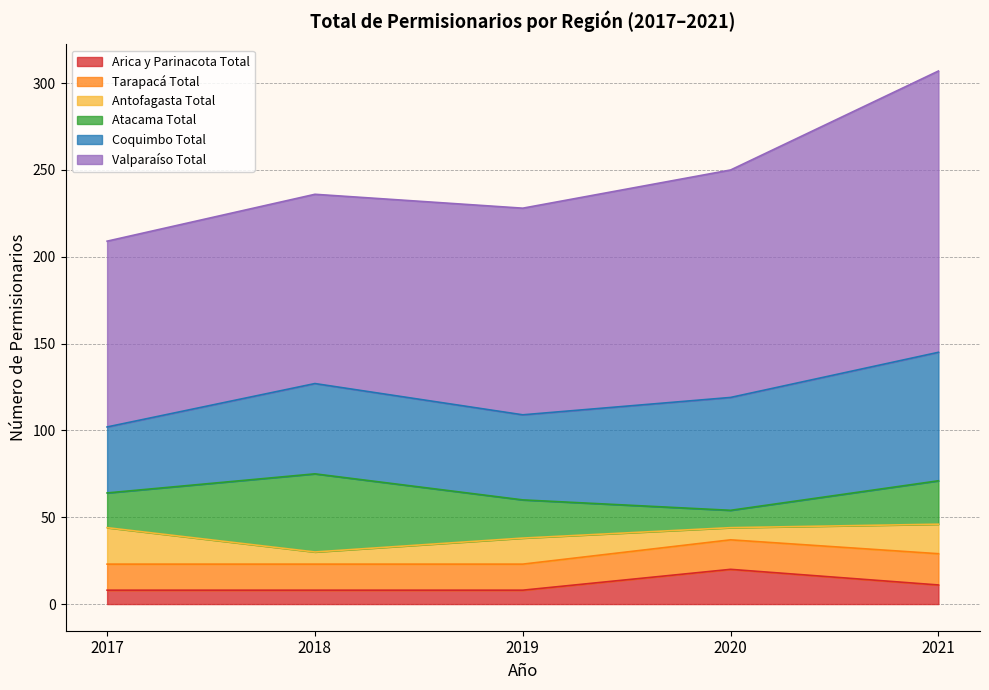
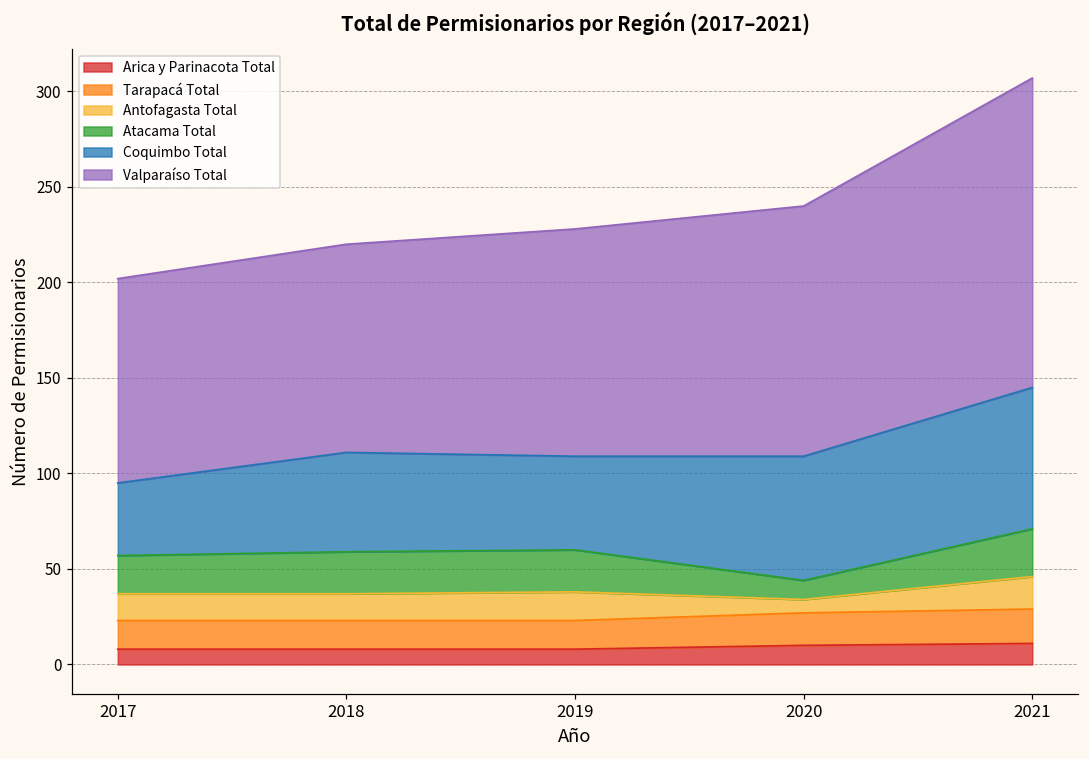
  {
    "Arica y Parinacota Total": {
      "2017": 8,
      "2018": 8,
      "2019": 8,
-     "2020": 20,
+     "2020": 10,
      "2021": 11
    },
    "Tarapacá Total": {
      "2017": 15,
      "2018": 15,
      "2019": 15,
      "2020": 17,
      "2021": 18
    },
    "Antofagasta Total": {
-     "2017": 21,
-     "2018": 7,
+     "2017": 14,
+     "2018": 14,
      "2019": 15,
      "2020": 7,
      "2021": 17
    },
    "Atacama Total": {
      "2017": 20,
-     "2018": 45,
+     "2018": 22,
      "2019": 22,
      "2020": 10,
      "2021": 25
    },
    "Coquimbo Total": {
      "2017": 38,
      "2018": 52,
      "2019": 49,
      "2020": 65,
      "2021": 74
    },
    "Valparaíso Total": {
      "2017": 107,
      "2018": 109,
      "2019": 119,
      "2020": 131,
      "2021": 162
    }
  }
